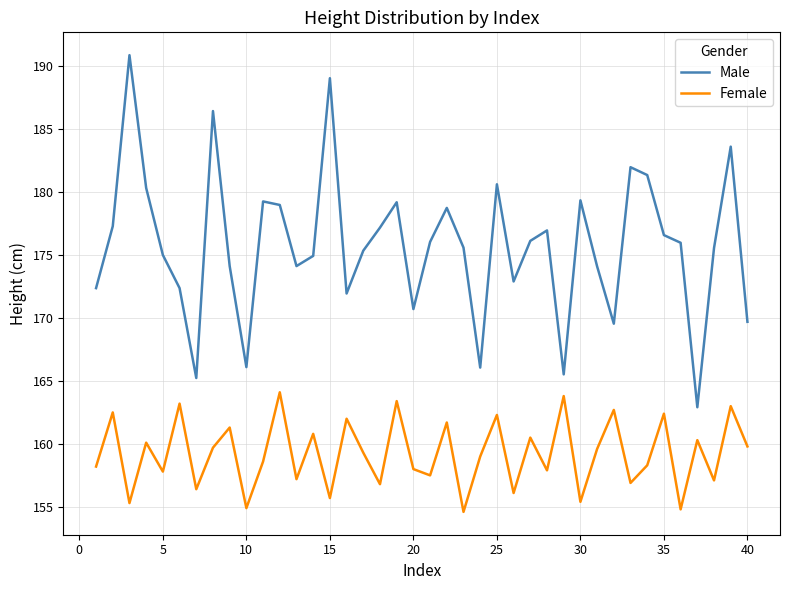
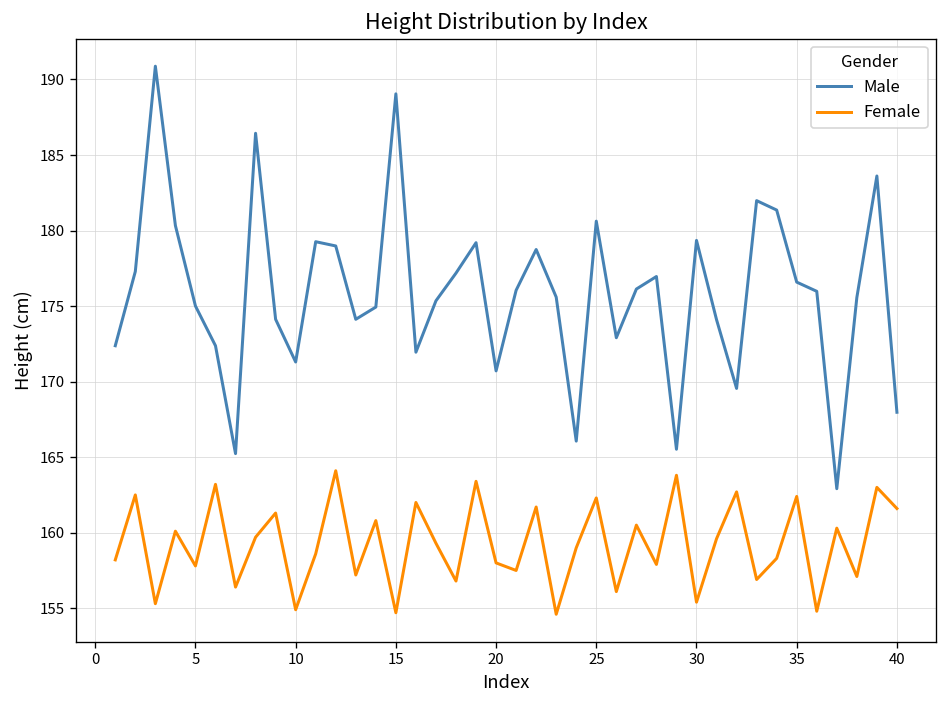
  {
    "Male": {
      "5": 175.0,
-     "10": 166.1,
+     "10": 171.3,
      "15": 189.1,
      "20": 170.7,
      "25": 180.6,
      "30": 179.3,
      "35": 176.6,
-     "40": 169.7
+     "40": 168.0
    },
    "Female": {
      "5": 157.8,
      "10": 154.9,
-     "15": 155.7,
+     "15": 154.7,
      "20": 158.0,
      "25": 162.3,
      "30": 155.4,
      "35": 162.4,
-     "40": 159.8
+     "40": 161.6
    }
  }
